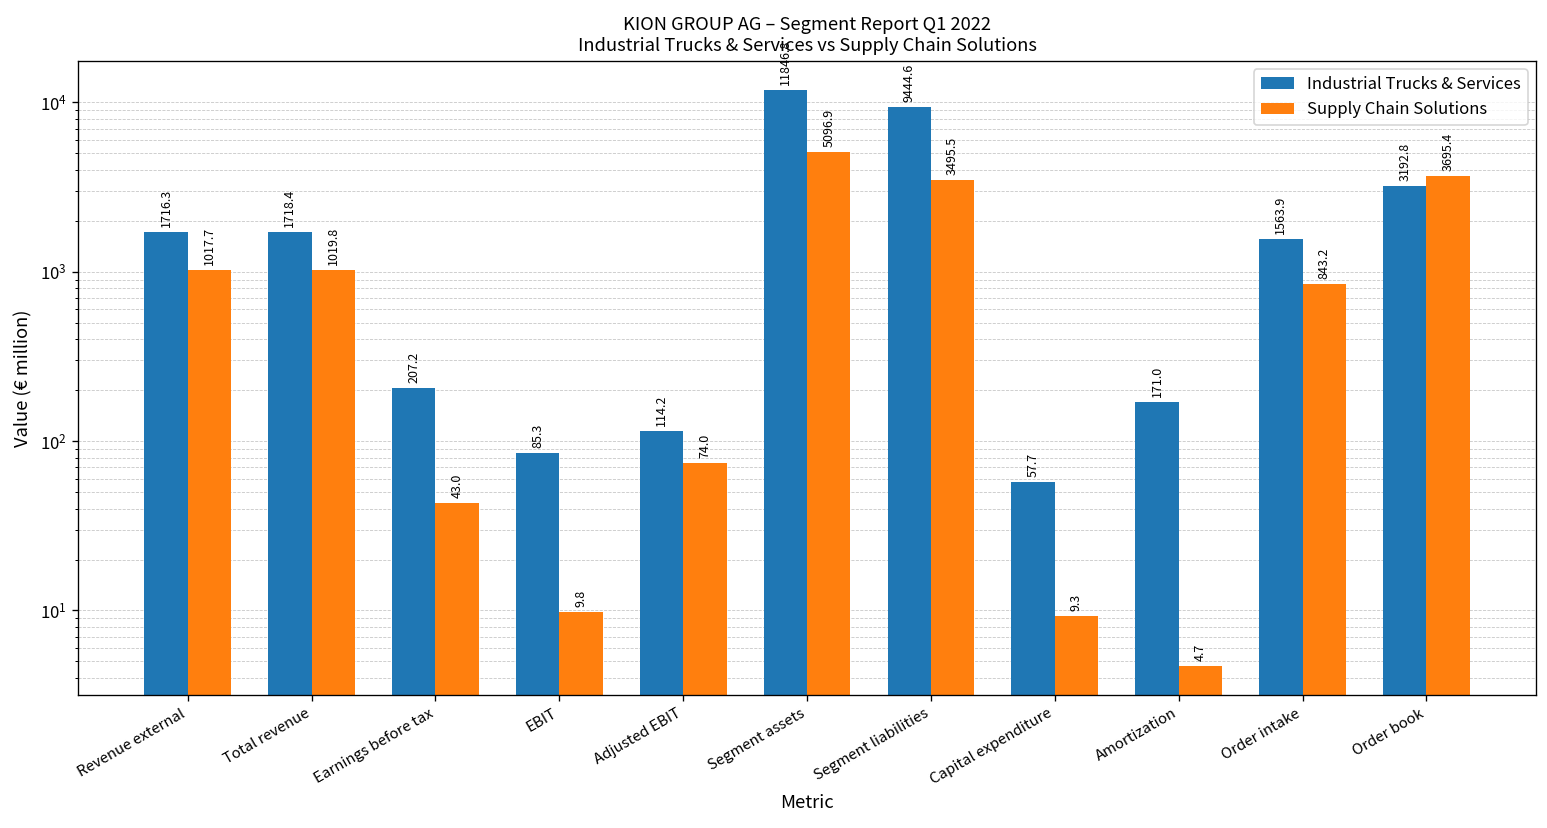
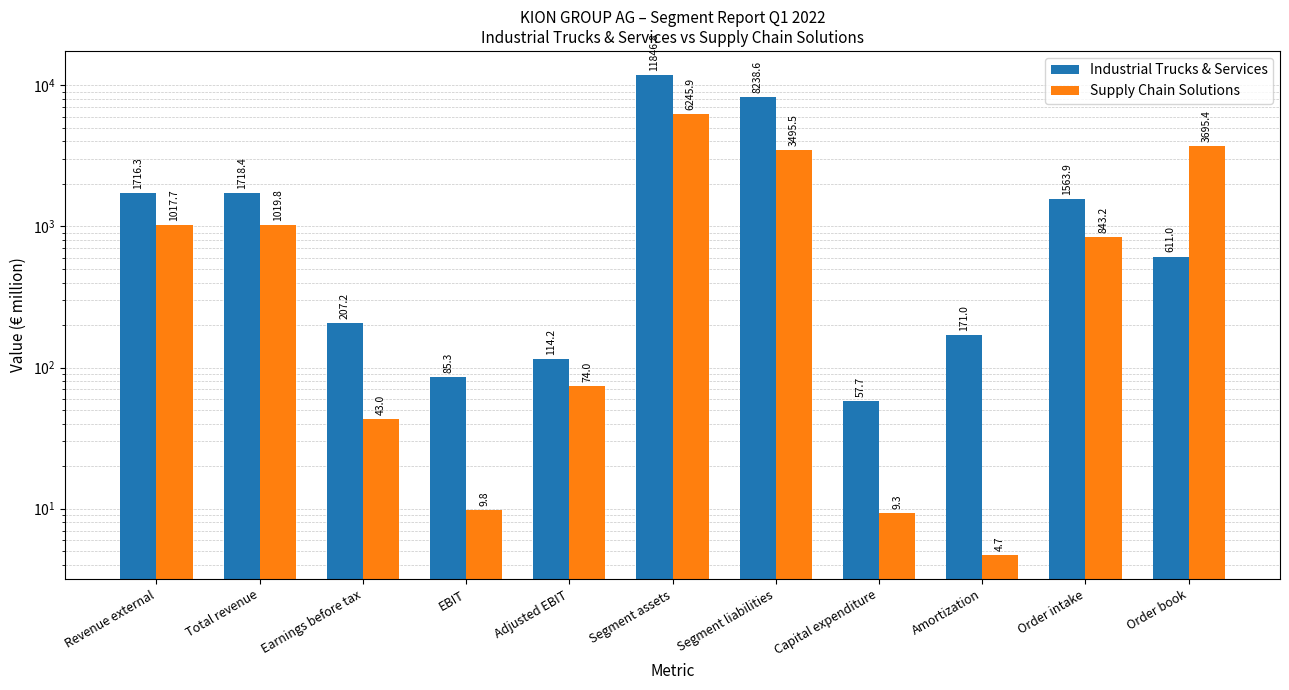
  {
    "Industrial Trucks & Services": {
      "Revenue external": 1716.3,
      "Total revenue": 1718.4,
      "Earnings before tax": 207.2,
      "EBIT": 85.3,
      "Adjusted EBIT": 114.2,
      "Segment assets": 11846.8,
-     "Segment liabilities": 9444.6,
+     "Segment liabilities": 8238.6,
      "Capital expenditure": 57.7,
      "Amortization": 171.0,
      "Order intake": 1563.9,
-     "Order book": 3192.8
+     "Order book": 611.0
    },
    "Supply Chain Solutions": {
      "Revenue external": 1017.7,
      "Total revenue": 1019.8,
      "Earnings before tax": 43.0,
      "EBIT": 9.8,
      "Adjusted EBIT": 74.0,
-     "Segment assets": 5096.9,
+     "Segment assets": 6245.9,
      "Segment liabilities": 3495.5,
      "Capital expenditure": 9.3,
      "Amortization": 4.7,
      "Order intake": 843.2,
      "Order book": 3695.4
    }
  }
